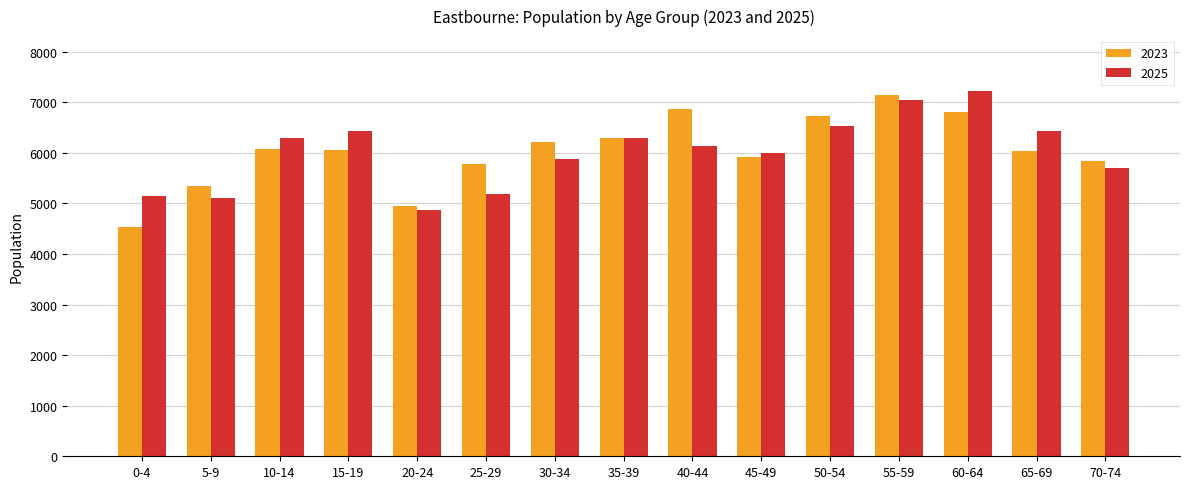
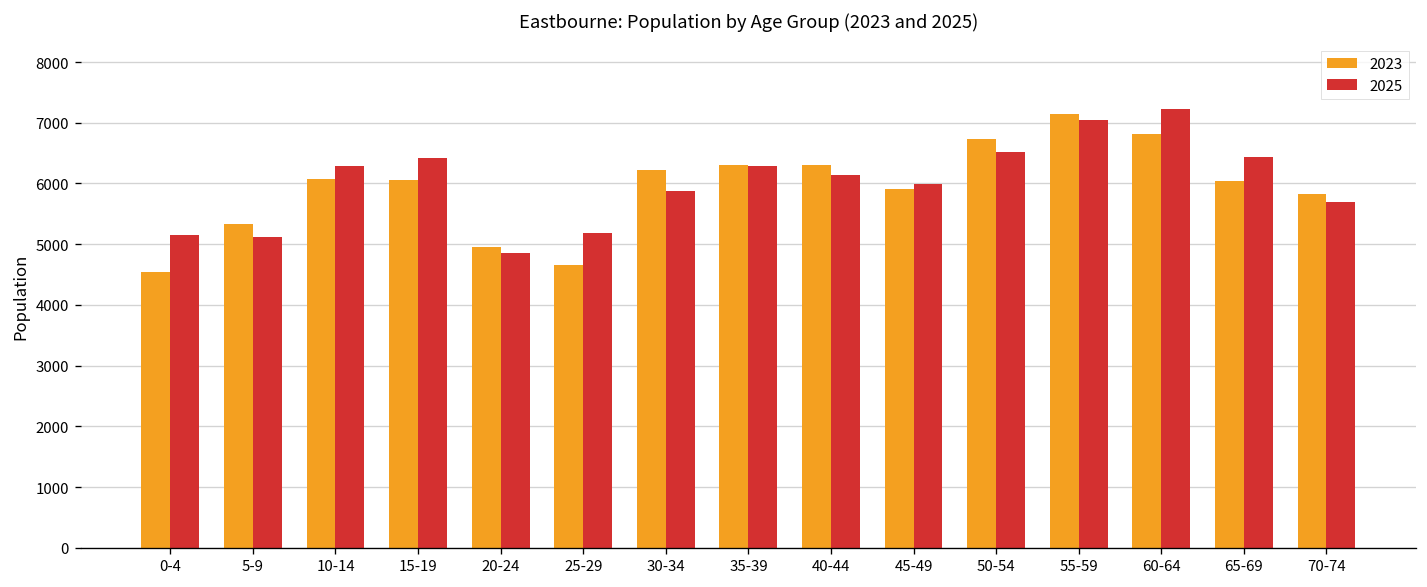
  {
    "2023": {
      "0-4": 4500,
      "5-9": 5300,
      "10-14": 6100,
      "15-19": 6100,
      "20-24": 4900,
-     "25-29": 5800,
+     "25-29": 4700,
      "30-34": 6200,
      "35-39": 6300,
-     "40-44": 6900,
+     "40-44": 6300,
      "45-49": 5900,
      "50-54": 6700,
      "55-59": 7100,
      "60-64": 6800,
      "65-69": 6000,
      "70-74": 5800
    },
    "2025": {
      "0-4": 5200,
      "5-9": 5100,
      "10-14": 6300,
      "15-19": 6400,
      "20-24": 4900,
      "25-29": 5200,
      "30-34": 5900,
      "35-39": 6300,
      "40-44": 6100,
      "45-49": 6000,
      "50-54": 6500,
      "55-59": 7000,
      "60-64": 7200,
      "65-69": 6400,
      "70-74": 5700
    }
  }
